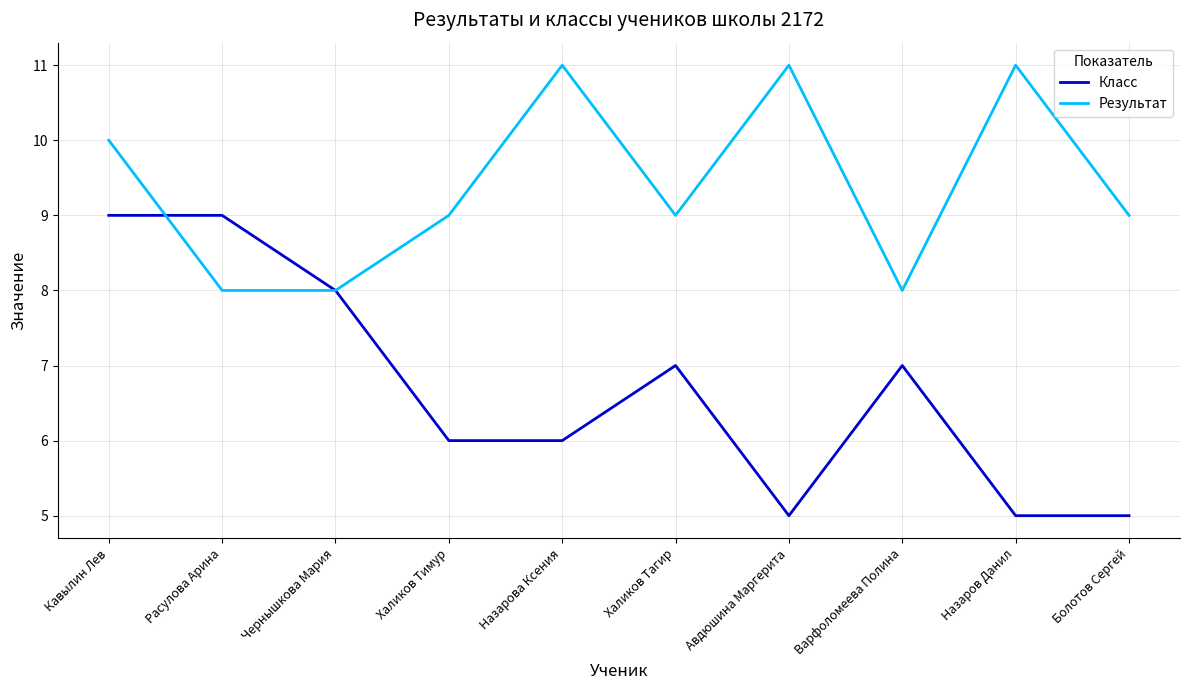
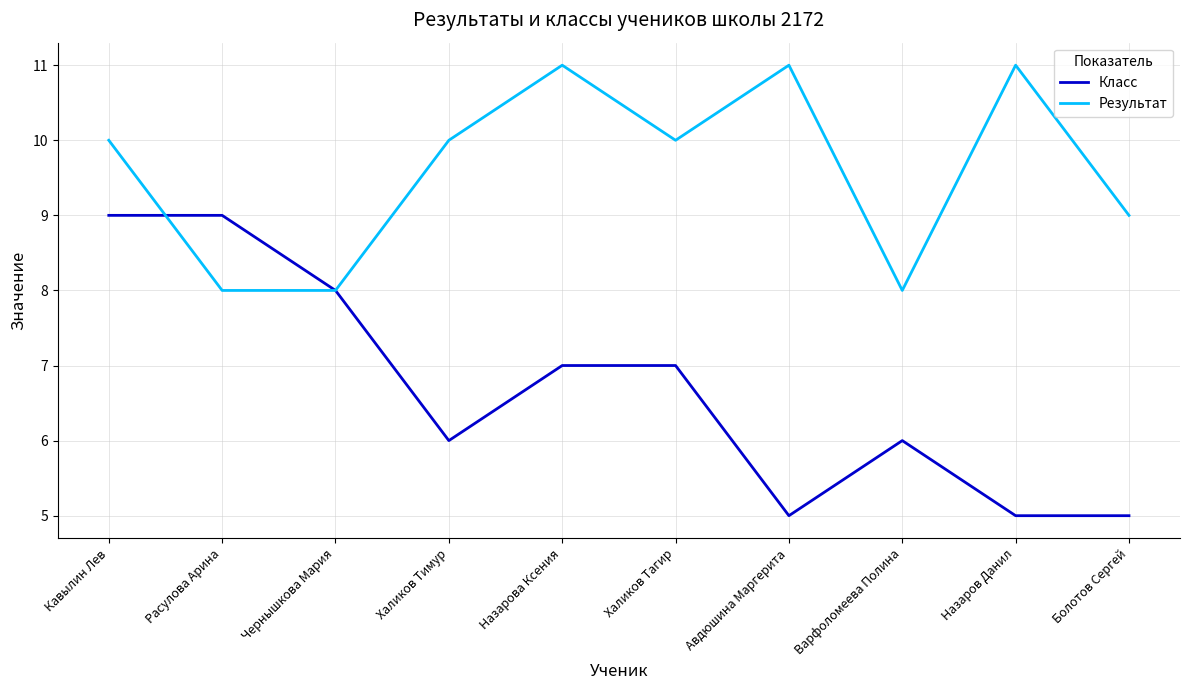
  {
    "Класс": {
      "Кавылин Лев": 9,
      "Расулова Арина": 9,
      "Халиков Тимур": 6,
-     "Назарова Ксения": 6,
+     "Назарова Ксения": 7,
      "Халиков Тагир": 7,
      "Авдюшина Маргерита": 5,
-     "Варфоломеева Полина": 7,
+     "Варфоломеева Полина": 6,
      "Назаров Данил": 5,
      "Болотов Сергей": 5
    },
    "Результат": {
      "Кавылин Лев": 10,
      "Расулова Арина": 8,
-     "Халиков Тимур": 9,
+     "Халиков Тимур": 10,
      "Назарова Ксения": 11,
-     "Халиков Тагир": 9,
+     "Халиков Тагир": 10,
      "Авдюшина Маргерита": 11,
      "Варфоломеева Полина": 8,
      "Назаров Данил": 11,
      "Болотов Сергей": 9
    }
  }
